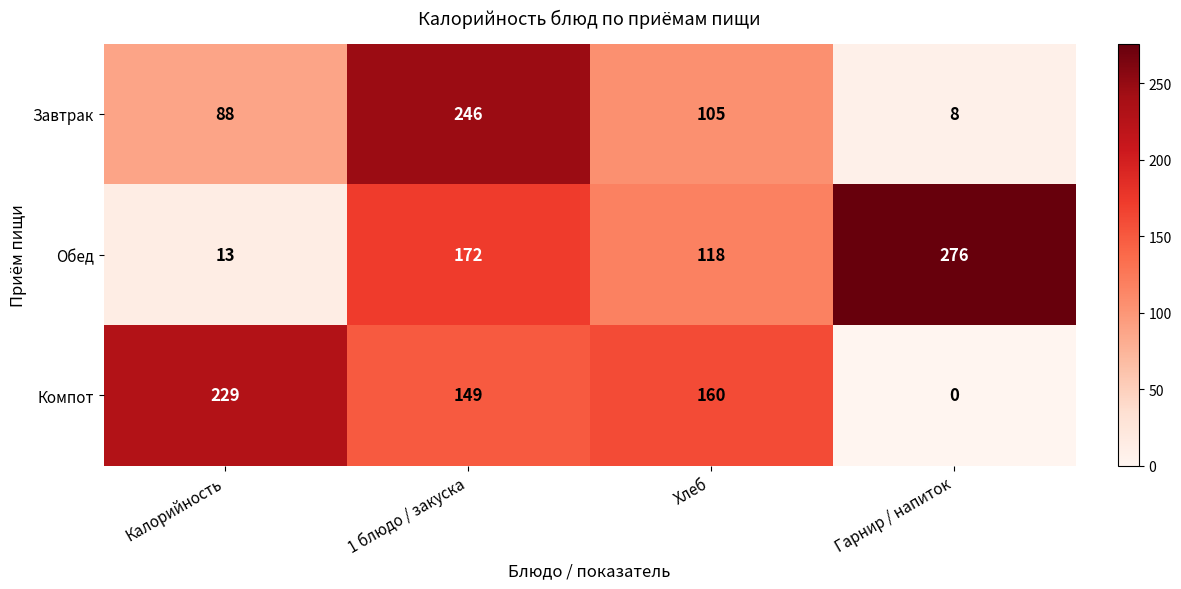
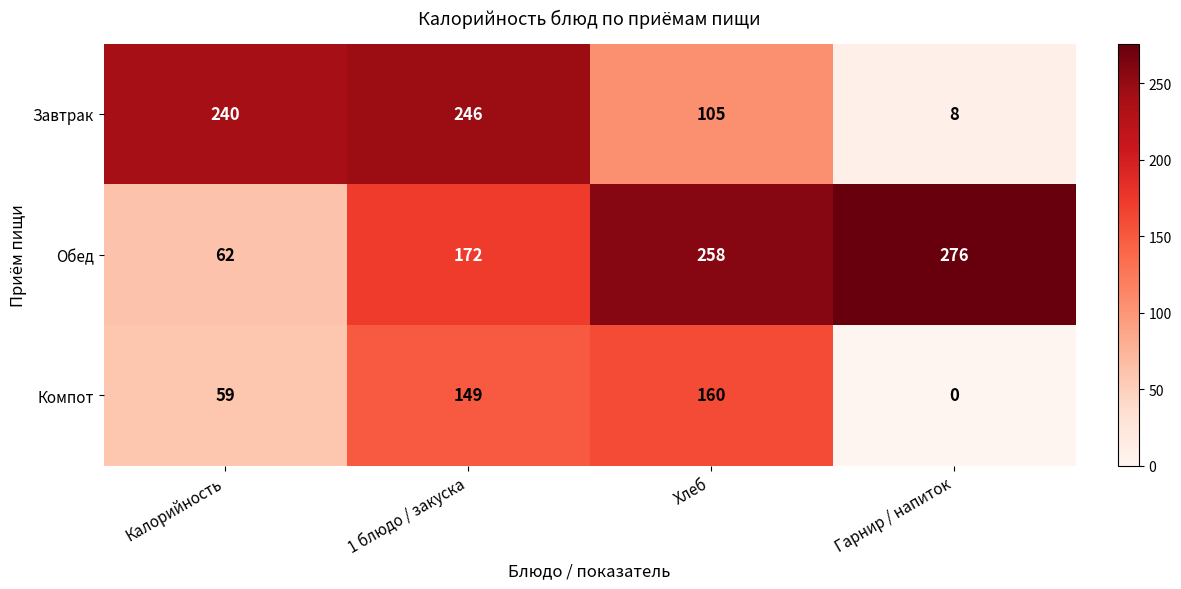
  {
    "Завтрак": {
-     "Калорийность": 88,
+     "Калорийность": 240,
      "1 блюдо / закуска": 246,
      "Хлеб": 105,
      "Гарнир / напиток": 8
    },
    "Обед": {
-     "Калорийность": 13,
+     "Калорийность": 62,
      "1 блюдо / закуска": 172,
-     "Хлеб": 118,
+     "Хлеб": 258,
      "Гарнир / напиток": 276
    },
    "Компот": {
-     "Калорийность": 229,
+     "Калорийность": 59,
      "1 блюдо / закуска": 149,
      "Хлеб": 160,
      "Гарнир / напиток": 0
    }
  }
